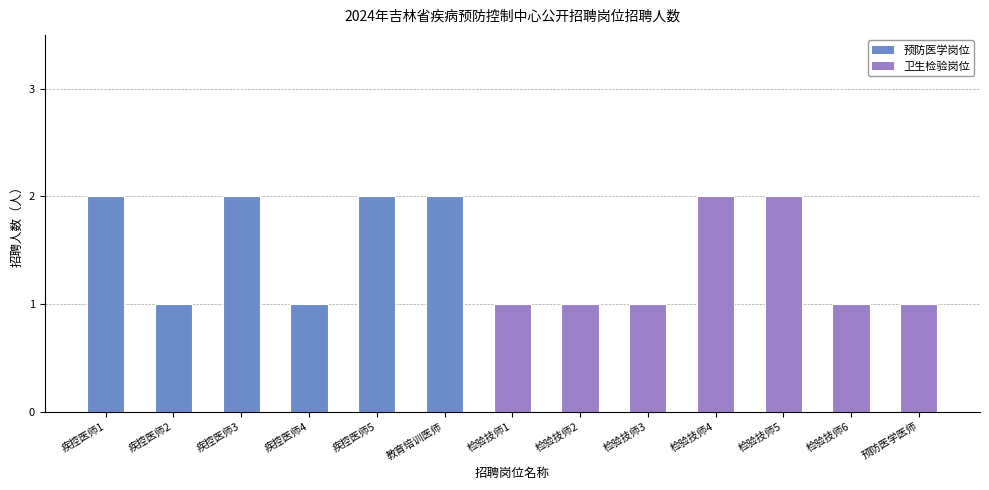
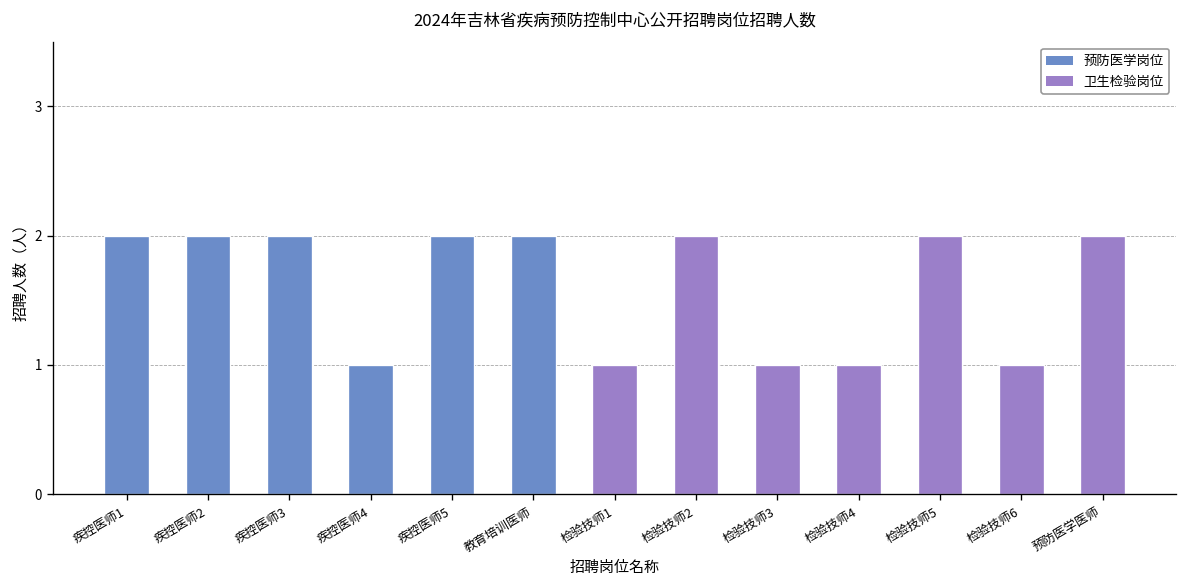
  {
    "疾控医师1": 2,
-   "疾控医师2": 1,
+   "疾控医师2": 2,
    "疾控医师3": 2,
    "疾控医师4": 1,
    "疾控医师5": 2,
    "教育培训医师": 2,
    "检验技师1": 1,
-   "检验技师2": 1,
+   "检验技师2": 2,
    "检验技师3": 1,
-   "检验技师4": 2,
+   "检验技师4": 1,
    "检验技师5": 2,
    "检验技师6": 1,
-   "预防医学医师": 1
+   "预防医学医师": 2
  }
